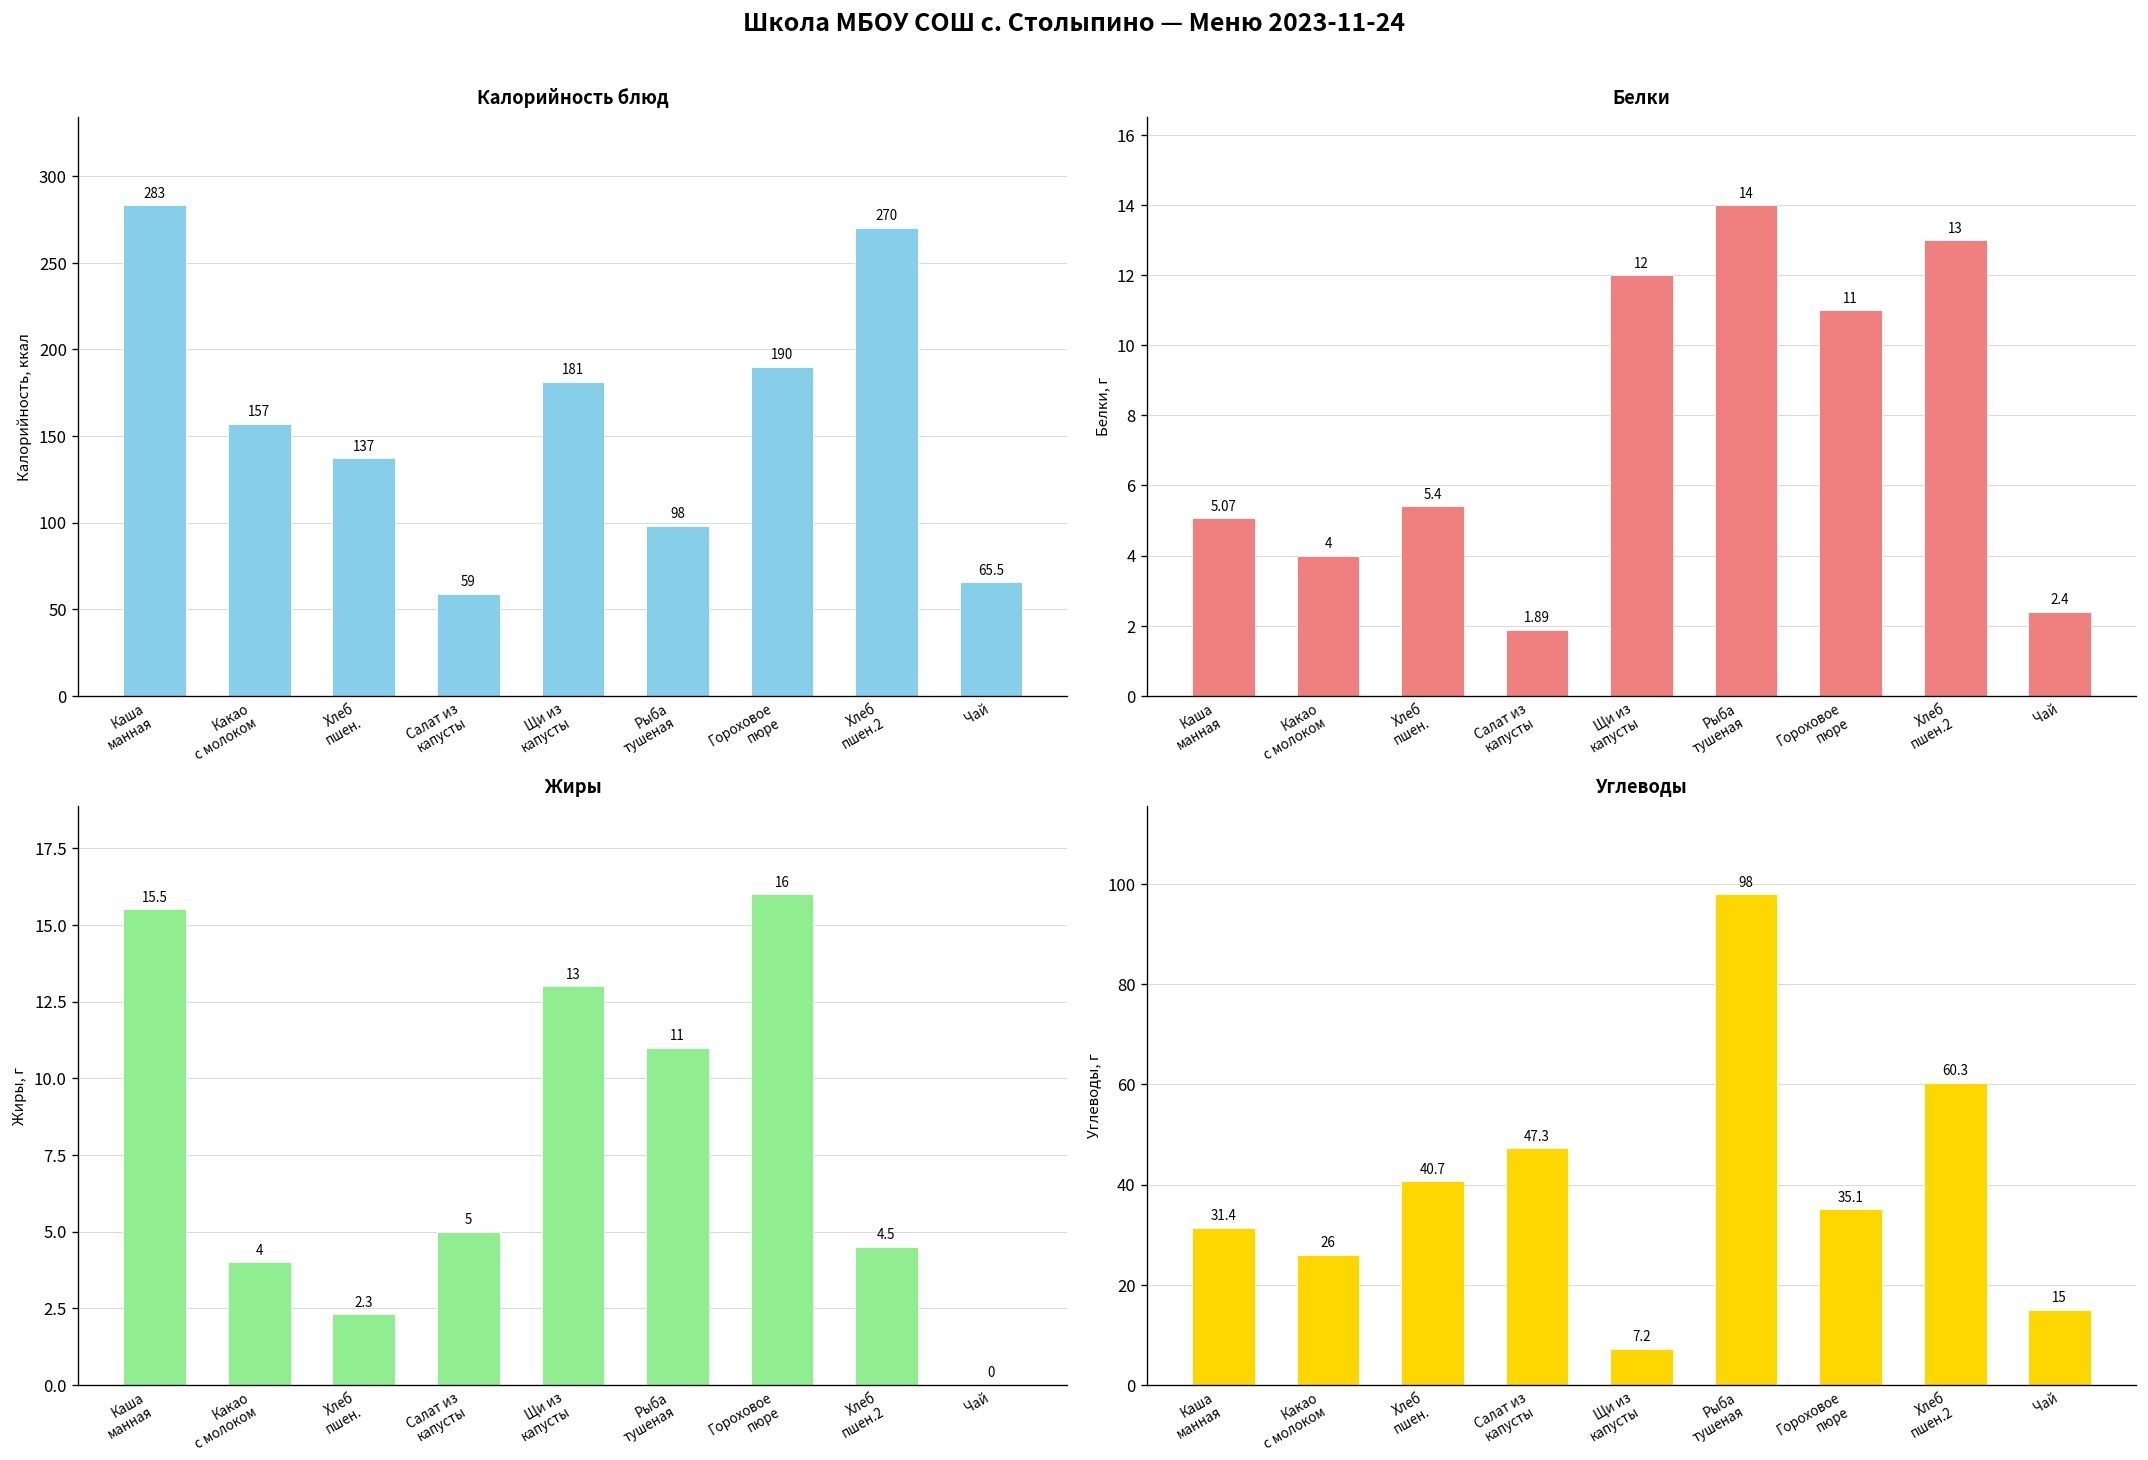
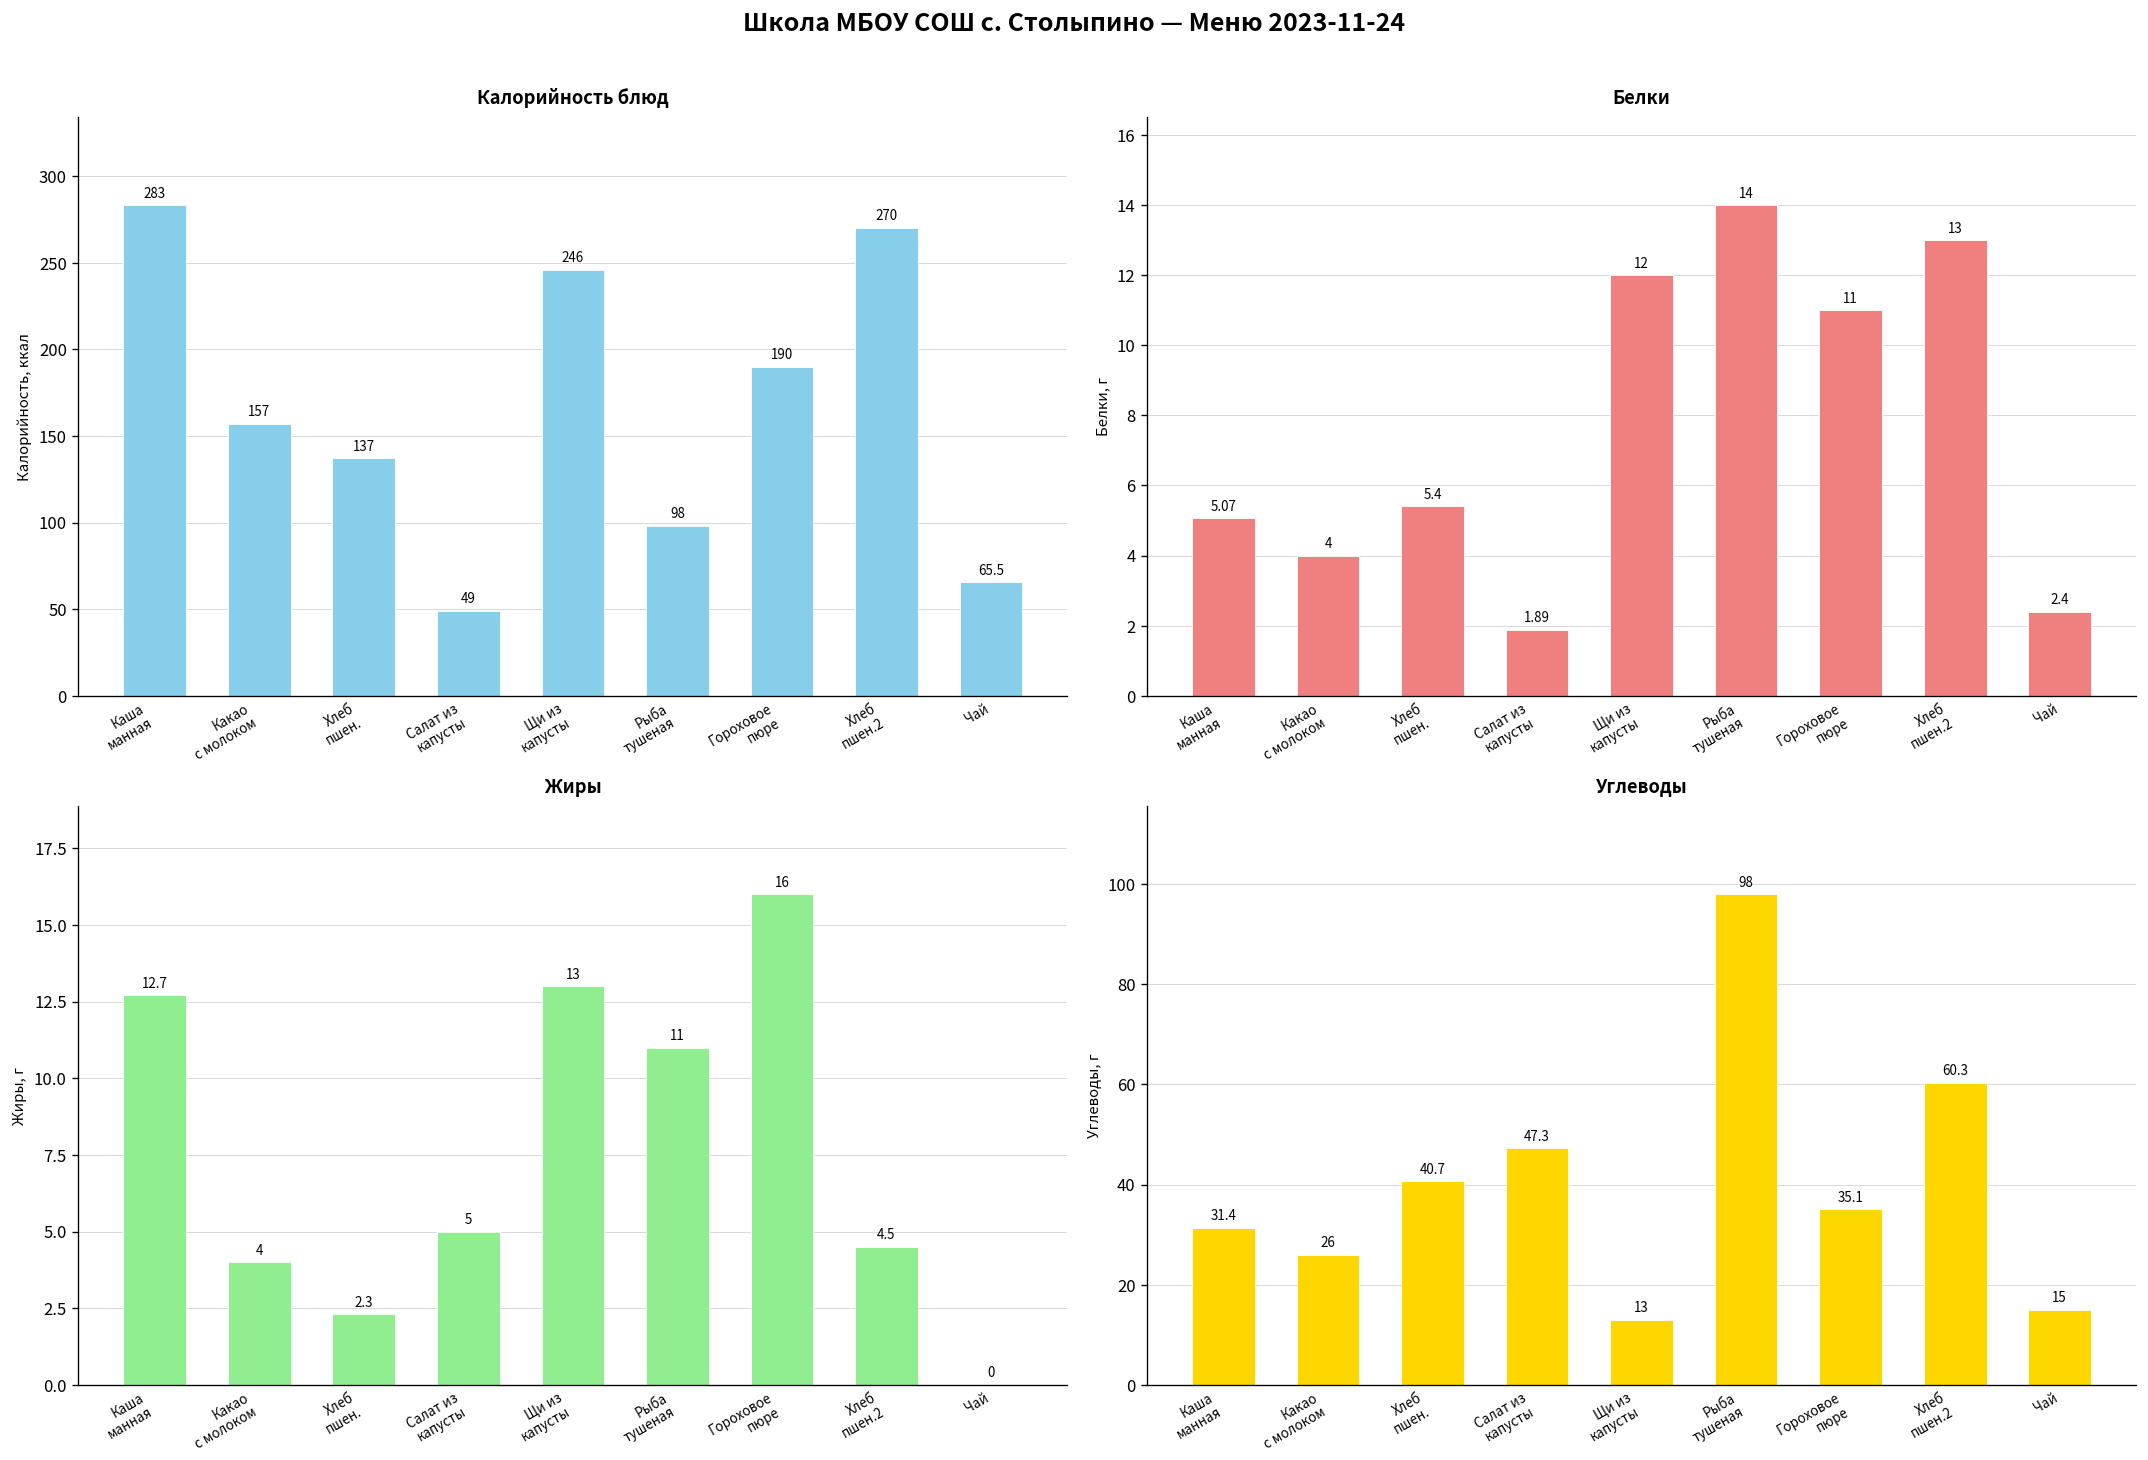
  {
    "Калорийность блюд": {
      "Каша манная": 283,
      "Какао с молоком": 157,
      "Хлеб пшен.": 137,
-     "Салат из капусты": 59,
-     "Щи из капусты": 181,
+     "Салат из капусты": 49,
+     "Щи из капусты": 246,
      "Рыба тушеная": 98,
      "Гороховое пюре": 190,
      "Хлеб пшен.2": 270,
      "Чай": 65.5
    },
    "Белки": {
      "Каша манная": 5.07,
      "Какао с молоком": 4,
      "Хлеб пшен.": 5.4,
      "Салат из капусты": 1.89,
      "Щи из капусты": 12,
      "Рыба тушеная": 14,
      "Гороховое пюре": 11,
      "Хлеб пшен.2": 13,
      "Чай": 2.4
    },
    "Жиры": {
-     "Каша манная": 15.5,
+     "Каша манная": 12.7,
      "Какао с молоком": 4,
      "Хлеб пшен.": 2.3,
      "Салат из капусты": 5,
      "Щи из капусты": 13,
      "Рыба тушеная": 11,
      "Гороховое пюре": 16,
      "Хлеб пшен.2": 4.5,
      "Чай": 0
    },
    "Углеводы": {
      "Каша манная": 31.4,
      "Какао с молоком": 26,
      "Хлеб пшен.": 40.7,
      "Салат из капусты": 47.3,
-     "Щи из капусты": 7.2,
+     "Щи из капусты": 13,
      "Рыба тушеная": 98,
      "Гороховое пюре": 35.1,
      "Хлеб пшен.2": 60.3,
      "Чай": 15
    }
  }
